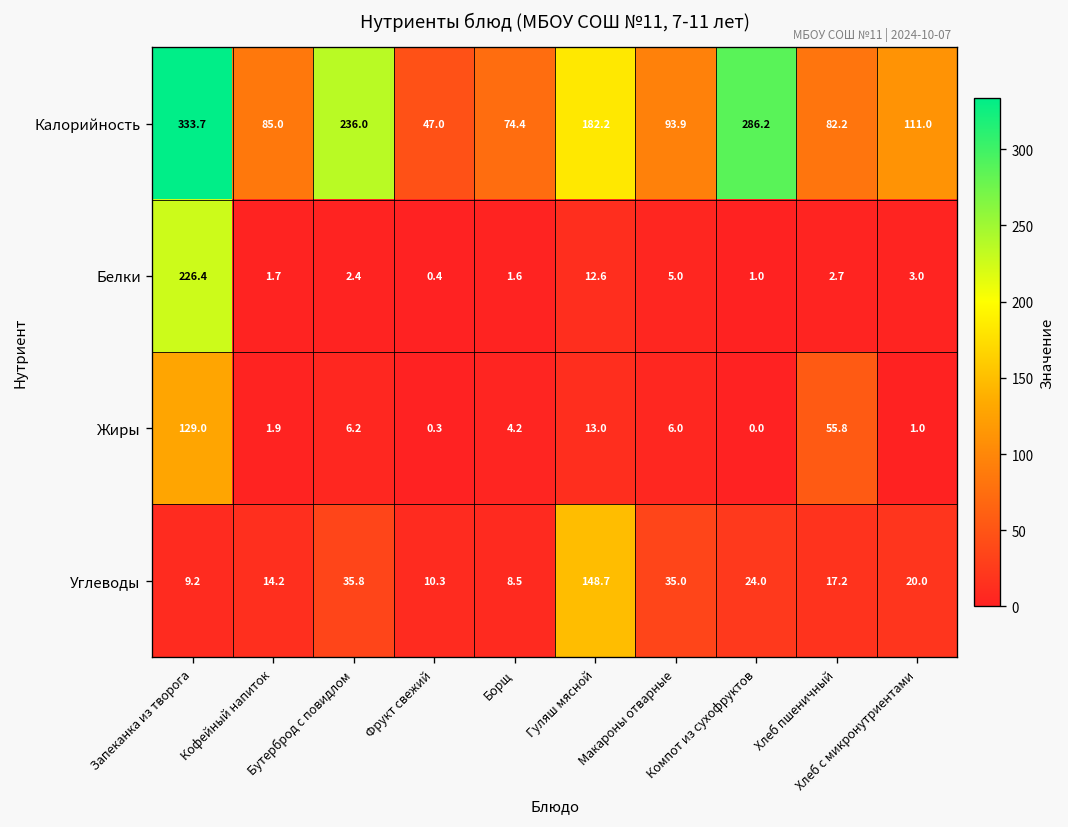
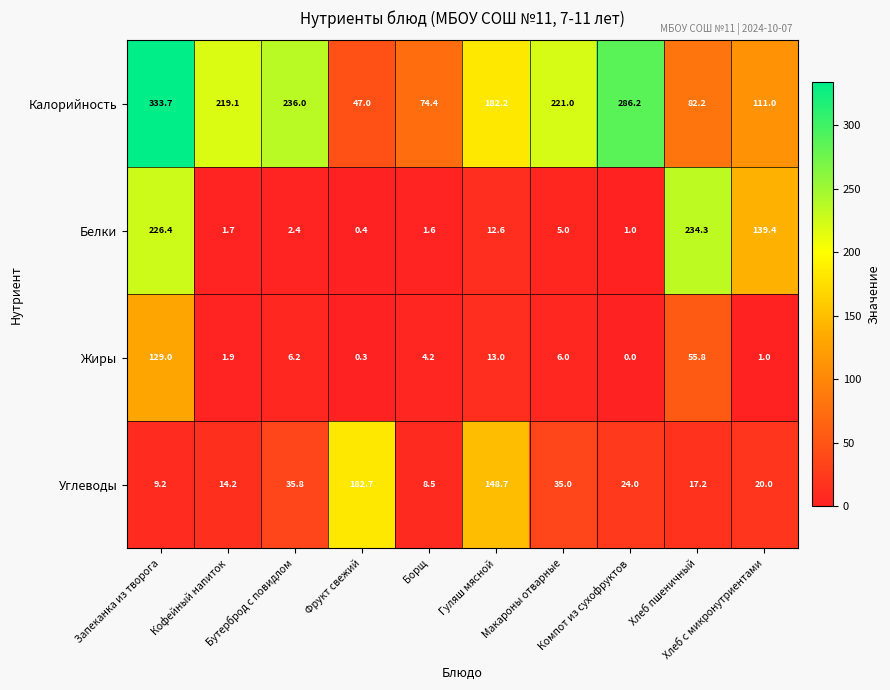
  {
    "Калорийность": {
      "Запеканка из творога": 333.7,
-     "Кофейный напиток": 85.0,
+     "Кофейный напиток": 219.1,
      "Бутерброд с повидлом": 236.0,
      "Фрукт свежий": 47.0,
      "Борщ": 74.4,
      "Гуляш мясной": 182.2,
-     "Макароны отварные": 93.9,
+     "Макароны отварные": 221.0,
      "Компот из сухофруктов": 286.2,
      "Хлеб пшеничный": 82.2,
      "Хлеб с микронутриентами": 111.0
    },
    "Белки": {
      "Запеканка из творога": 226.4,
      "Кофейный напиток": 1.7,
      "Бутерброд с повидлом": 2.4,
      "Фрукт свежий": 0.4,
      "Борщ": 1.6,
      "Гуляш мясной": 12.6,
      "Макароны отварные": 5.0,
      "Компот из сухофруктов": 1.0,
-     "Хлеб пшеничный": 2.7,
-     "Хлеб с микронутриентами": 3.0
+     "Хлеб пшеничный": 234.3,
+     "Хлеб с микронутриентами": 139.4
    },
    "Жиры": {
      "Запеканка из творога": 129.0,
      "Кофейный напиток": 1.9,
      "Бутерброд с повидлом": 6.2,
      "Фрукт свежий": 0.3,
      "Борщ": 4.2,
      "Гуляш мясной": 13.0,
      "Макароны отварные": 6.0,
      "Компот из сухофруктов": 0.0,
      "Хлеб пшеничный": 55.8,
      "Хлеб с микронутриентами": 1.0
    },
    "Углеводы": {
      "Запеканка из творога": 9.2,
      "Кофейный напиток": 14.2,
      "Бутерброд с повидлом": 35.8,
-     "Фрукт свежий": 10.3,
+     "Фрукт свежий": 182.7,
      "Борщ": 8.5,
      "Гуляш мясной": 148.7,
      "Макароны отварные": 35.0,
      "Компот из сухофруктов": 24.0,
      "Хлеб пшеничный": 17.2,
      "Хлеб с микронутриентами": 20.0
    }
  }
